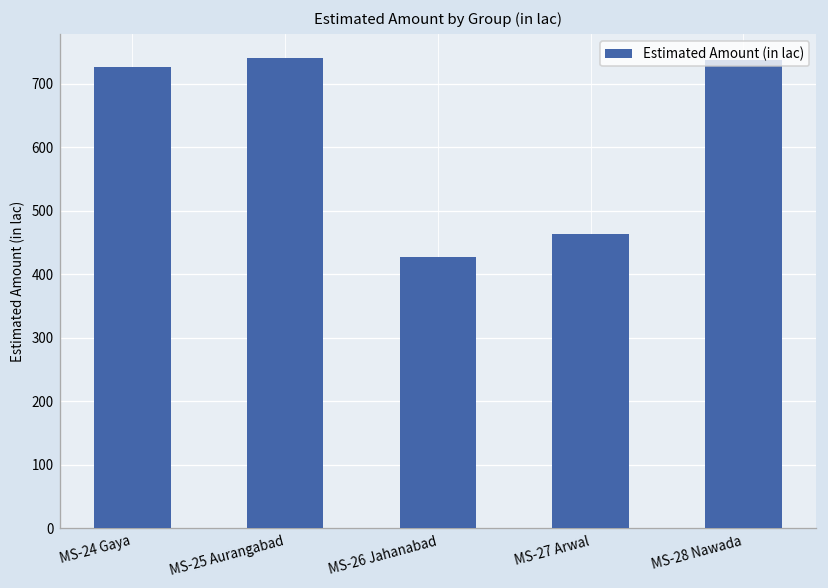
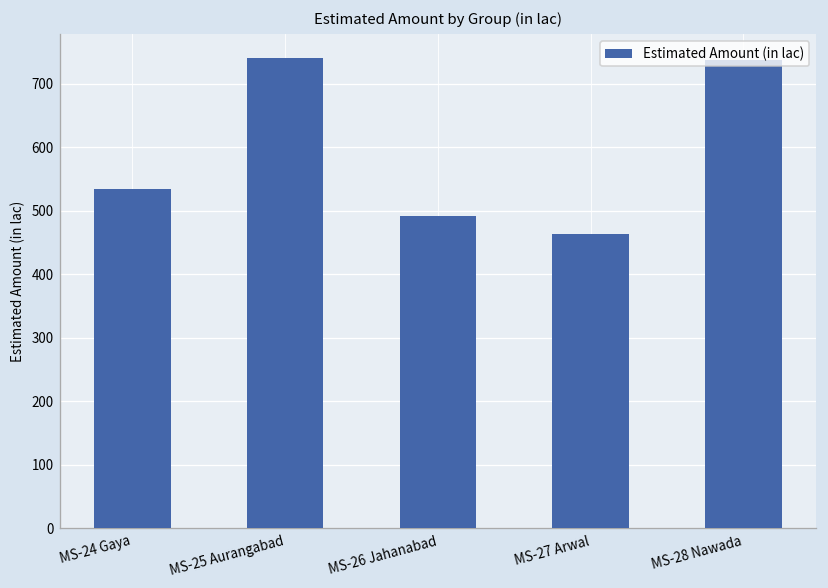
  {
-   "MS-24 Gaya": 730,
+   "MS-24 Gaya": 530,
    "MS-25 Aurangabad": 740,
-   "MS-26 Jahanabad": 430,
+   "MS-26 Jahanabad": 490,
    "MS-27 Arwal": 460
  }
